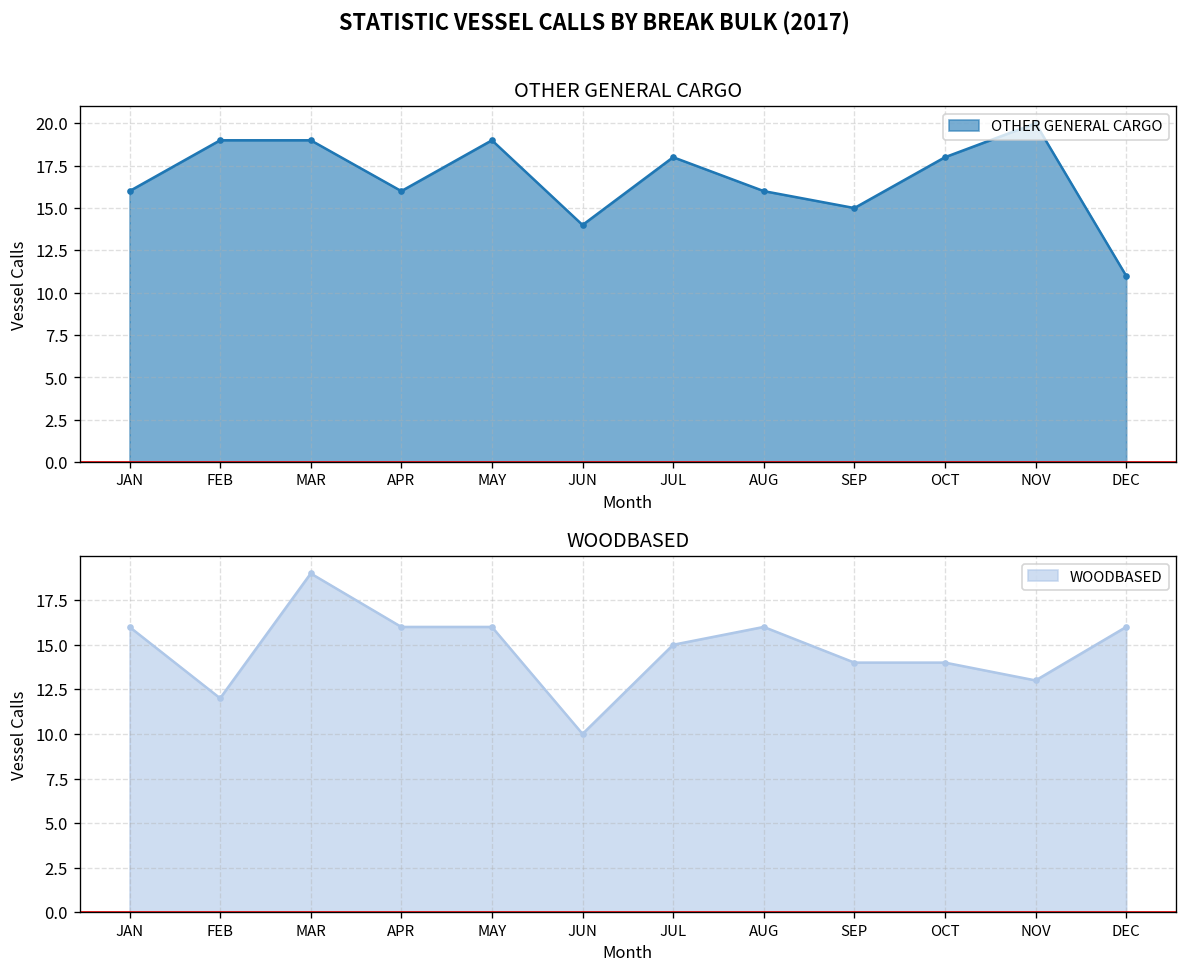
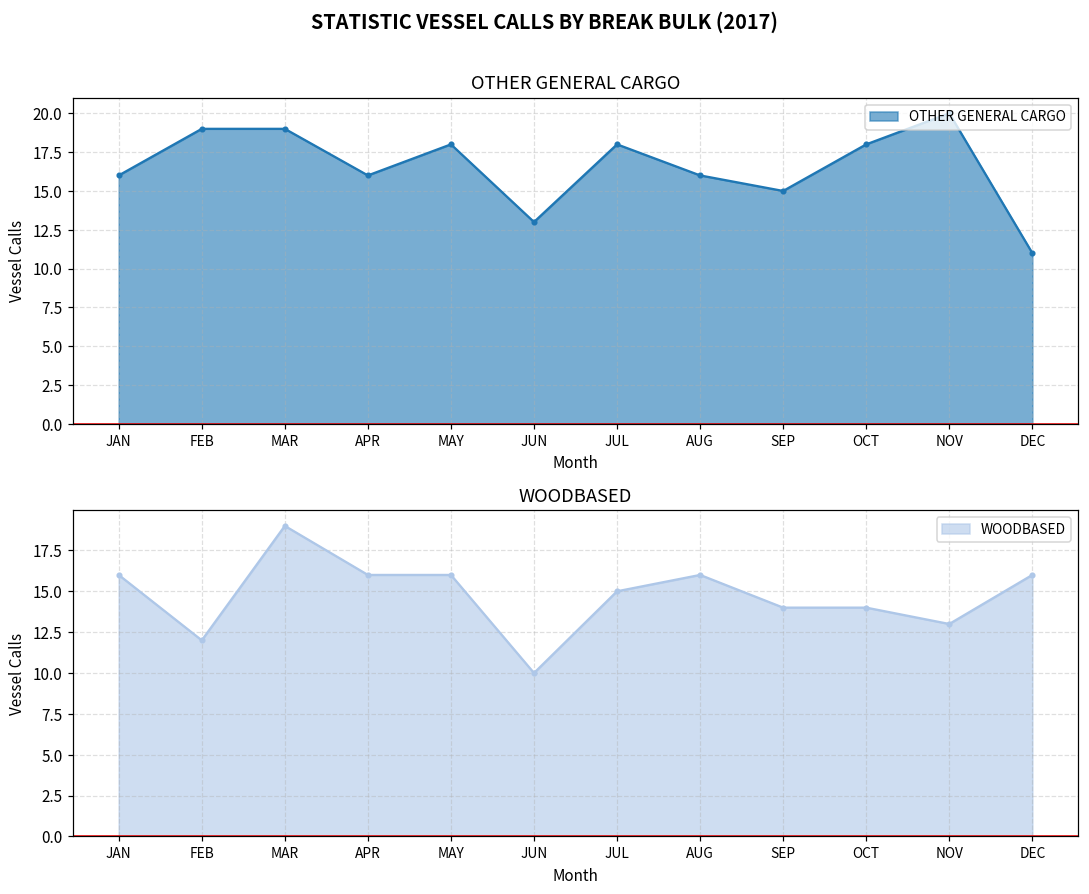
  {
    "OTHER GENERAL CARGO": {
      "JAN": 16,
      "FEB": 19,
      "MAR": 19,
      "APR": 16,
-     "MAY": 19,
-     "JUN": 14,
+     "MAY": 18,
+     "JUN": 13,
      "JUL": 18,
      "AUG": 16,
      "SEP": 15,
      "OCT": 18,
      "DEC": 11
    },
    "WOODBASED": {
      "JAN": 16.0,
      "FEB": 12.0,
      "MAR": 19.0,
      "APR": 16.0,
      "MAY": 16.0,
      "JUN": 10.0,
      "JUL": 15.0,
      "AUG": 16.0,
      "SEP": 14.0,
      "OCT": 14.0,
      "NOV": 13.0,
      "DEC": 16.0
    }
  }
